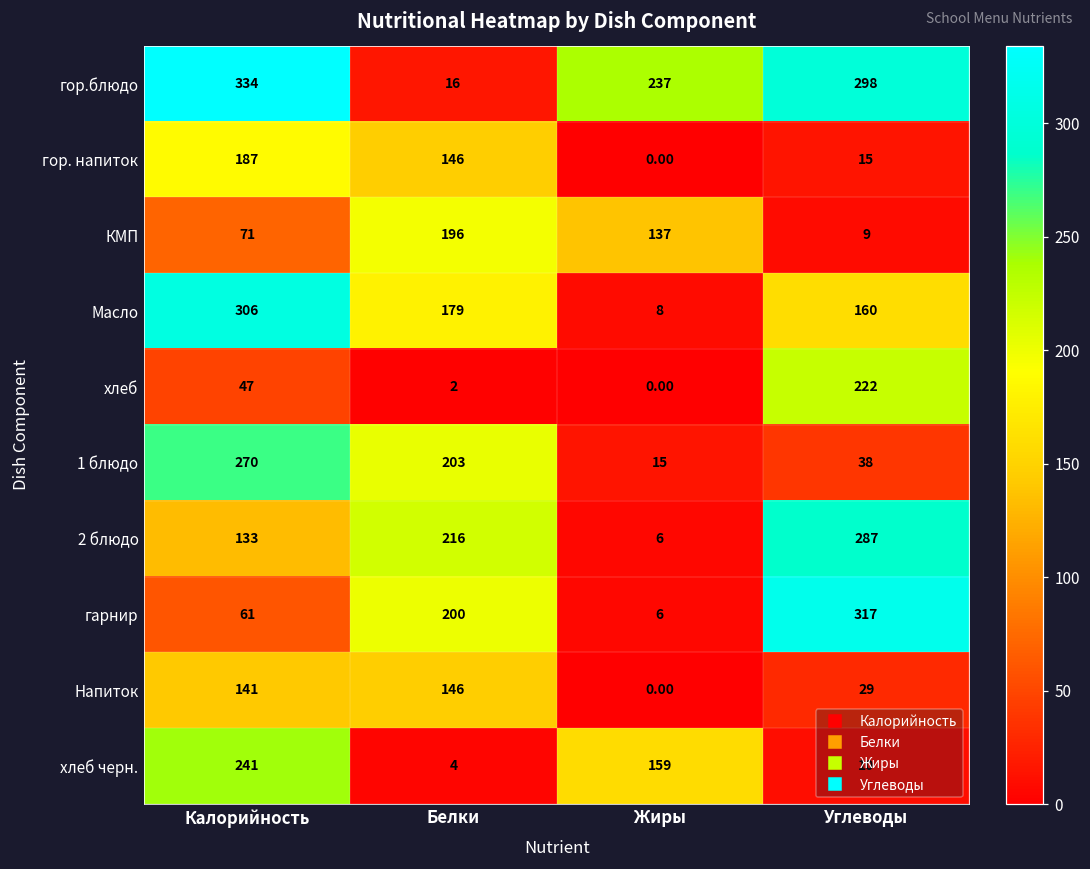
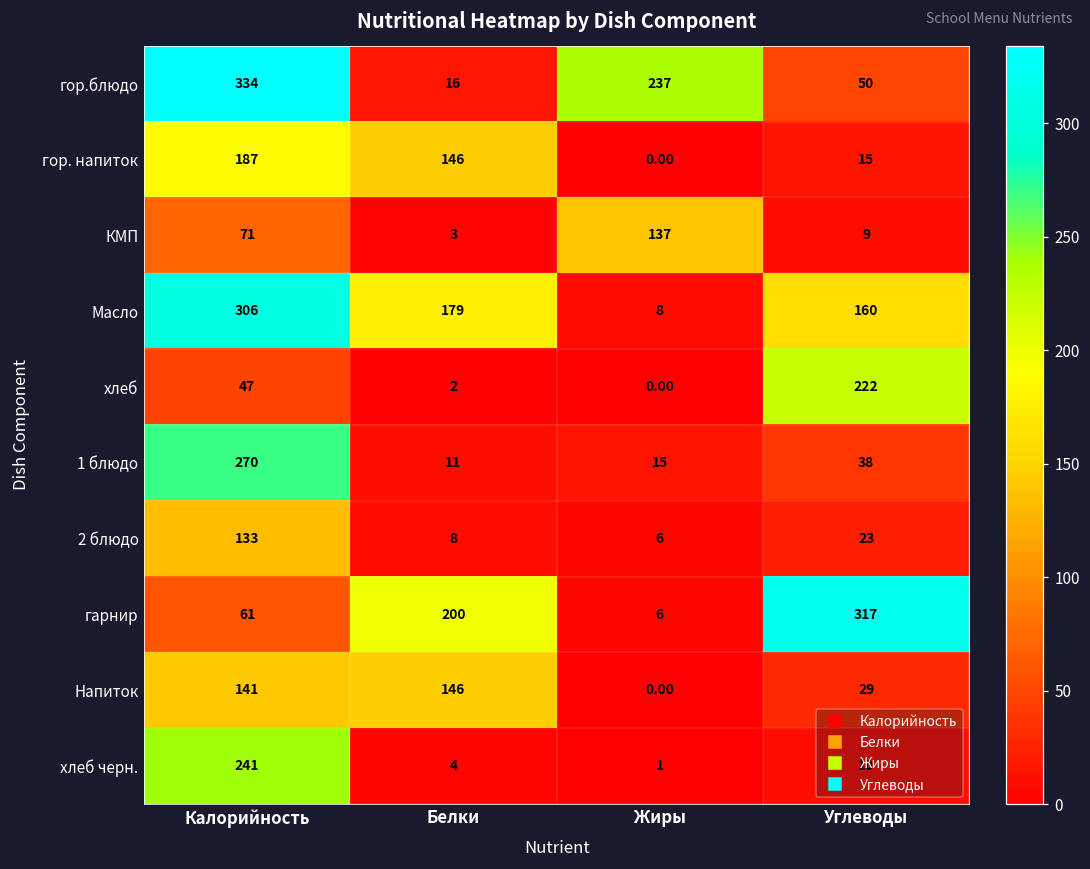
  {
    "гор.блюдо": {
      "Калорийность": 334,
      "Белки": 16,
      "Жиры": 237,
-     "Углеводы": 298
+     "Углеводы": 50
    },
    "гор. напиток": {
      "Калорийность": 187,
      "Белки": 146,
      "Жиры": 0.00,
      "Углеводы": 15
    },
    "КМП": {
      "Калорийность": 71,
-     "Белки": 196,
+     "Белки": 3,
      "Жиры": 137,
      "Углеводы": 9
    },
    "Масло": {
      "Калорийность": 306,
      "Белки": 179,
      "Жиры": 8,
      "Углеводы": 160
    },
    "хлеб": {
      "Калорийность": 47,
      "Белки": 2,
      "Жиры": 0.00,
      "Углеводы": 222
    },
    "1 блюдо": {
      "Калорийность": 270,
-     "Белки": 203,
+     "Белки": 11,
      "Жиры": 15,
      "Углеводы": 38
    },
    "2 блюдо": {
      "Калорийность": 133,
-     "Белки": 216,
+     "Белки": 8,
      "Жиры": 6,
-     "Углеводы": 287
+     "Углеводы": 23
    },
    "гарнир": {
      "Калорийность": 61,
      "Белки": 200,
      "Жиры": 6,
      "Углеводы": 317
    },
    "Напиток": {
      "Калорийность": 141,
      "Белки": 146,
      "Жиры": 0.00,
      "Углеводы": 29
    },
    "хлеб черн.": {
      "Калорийность": 241,
      "Белки": 4,
-     "Жиры": 159
+     "Жиры": 1
    }
  }
